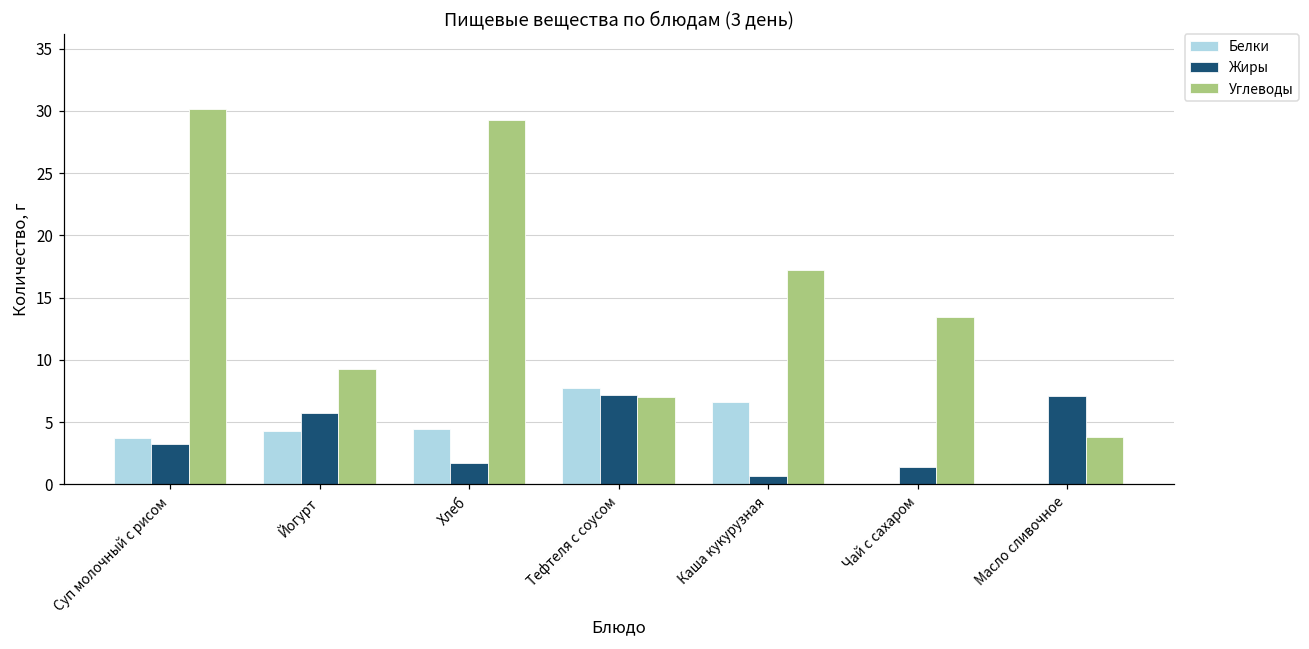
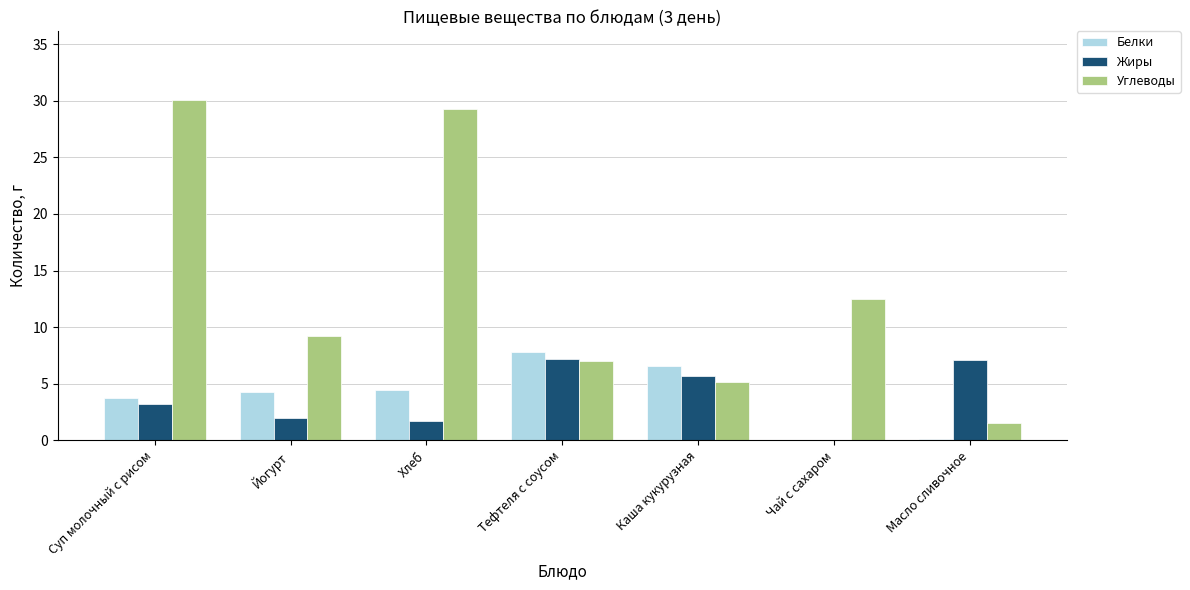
  {
    "Белки": {
      "Суп молочный с рисом": 3.8,
      "Йогурт": 4.3,
      "Хлеб": 4.5,
      "Тефтеля с соусом": 7.8,
      "Каша кукурузная": 6.6,
      "Чай с сахаром": 0.0
    },
    "Жиры": {
      "Суп молочный с рисом": 3.2,
-     "Йогурт": 5.7,
+     "Йогурт": 2.0,
      "Хлеб": 1.7,
      "Тефтеля с соусом": 7.2,
-     "Каша кукурузная": 0.7,
-     "Чай с сахаром": 1.4,
+     "Каша кукурузная": 5.7,
+     "Чай с сахаром": 0.0,
      "Масло сливочное": 7.1
    },
    "Углеводы": {
      "Суп молочный с рисом": 30.1,
      "Йогурт": 9.3,
      "Хлеб": 29.2,
      "Тефтеля с соусом": 7.0,
-     "Каша кукурузная": 17.2,
-     "Чай с сахаром": 13.5,
-     "Масло сливочное": 3.8
+     "Каша кукурузная": 5.1,
+     "Чай с сахаром": 12.5,
+     "Масло сливочное": 1.5
    }
  }
